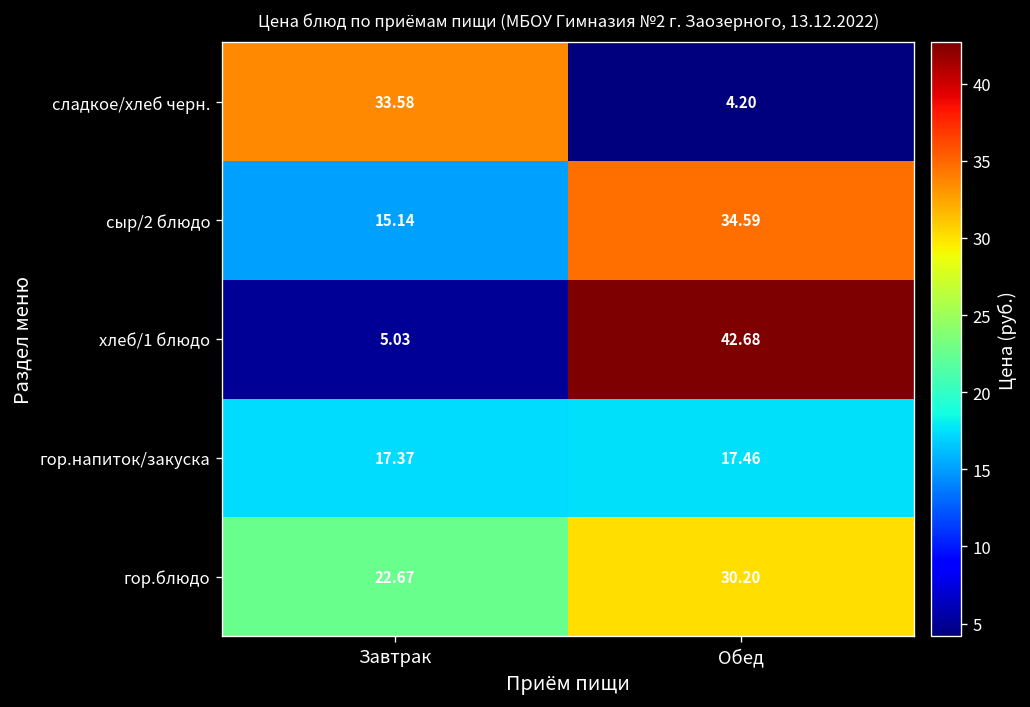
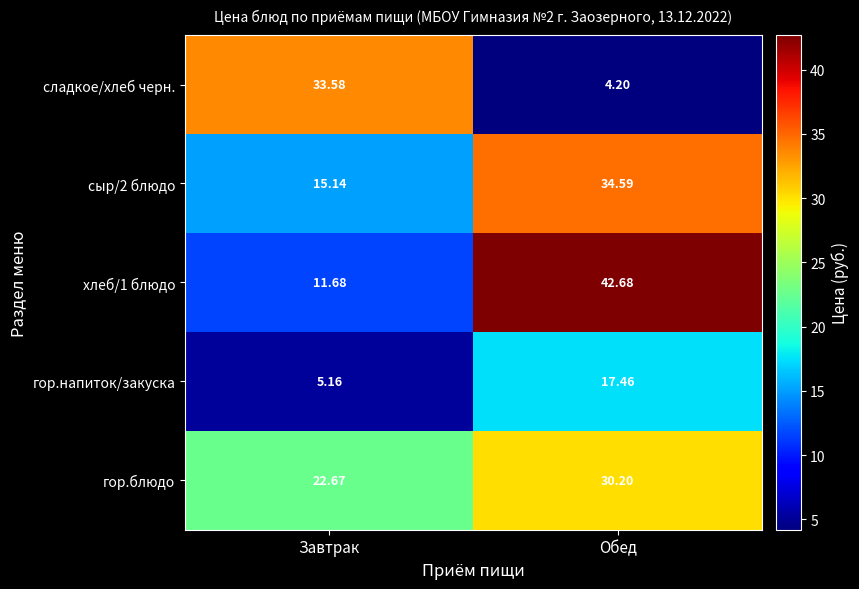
  {
    "сладкое/хлеб черн.": {
      "Завтрак": 33.58,
      "Обед": 4.20
    },
    "сыр/2 блюдо": {
      "Завтрак": 15.14,
      "Обед": 34.59
    },
    "хлеб/1 блюдо": {
-     "Завтрак": 5.03,
+     "Завтрак": 11.68,
      "Обед": 42.68
    },
    "гор.напиток/закуска": {
-     "Завтрак": 17.37,
+     "Завтрак": 5.16,
      "Обед": 17.46
    },
    "гор.блюдо": {
      "Завтрак": 22.67,
      "Обед": 30.20
    }
  }
